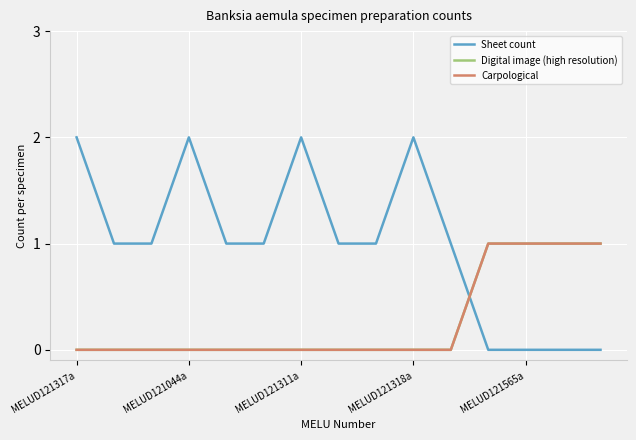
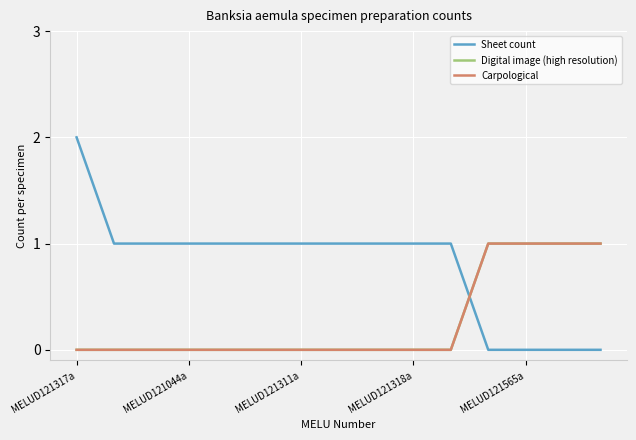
  {
    "Sheet count": {
      "MELUD121317a": 2,
-     "MELUD121044a": 2,
-     "MELUD121311a": 2,
-     "MELUD121318a": 2,
+     "MELUD121044a": 1,
+     "MELUD121311a": 1,
+     "MELUD121318a": 1,
      "MELUD121565a": 0
    },
    "Carpological": {
      "MELUD121317a": 0,
      "MELUD121044a": 0,
      "MELUD121311a": 0,
      "MELUD121318a": 0,
      "MELUD121565a": 1
    }
  }
